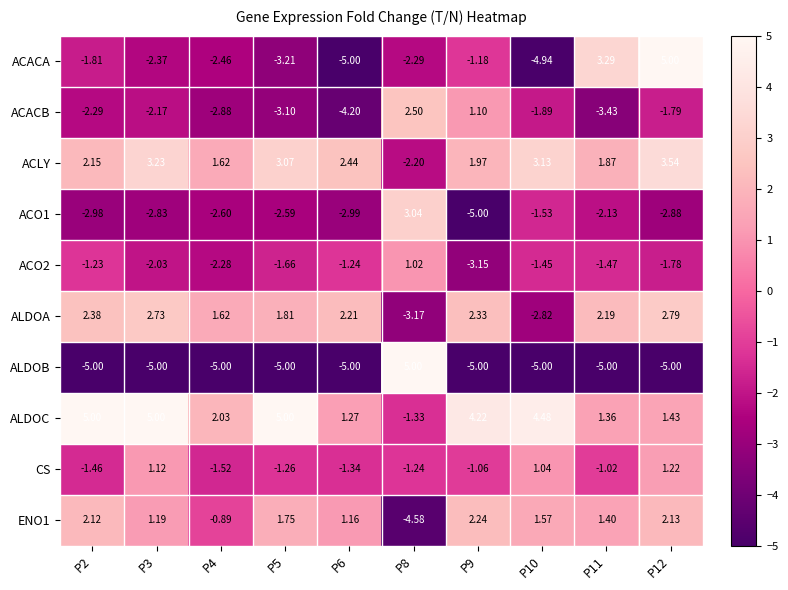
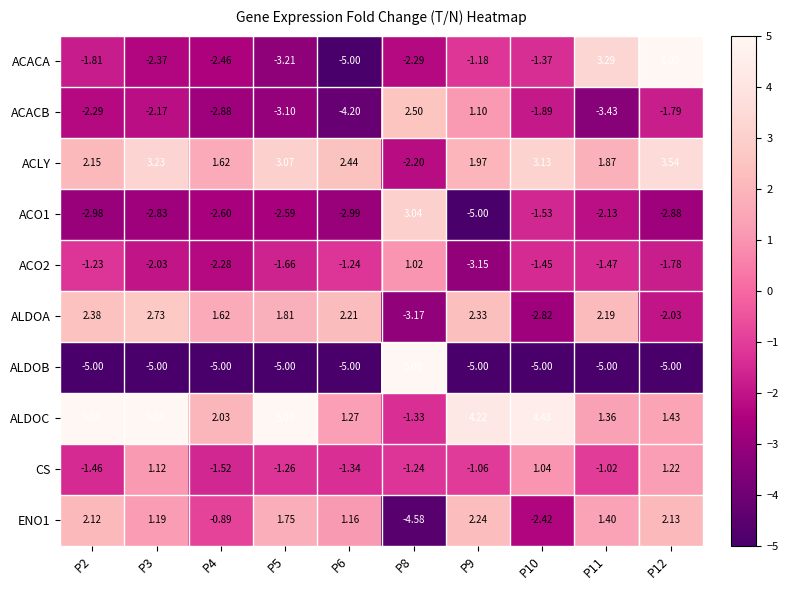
  {
    "ACACA": {
      "P2": -1.81,
      "P3": -2.37,
      "P4": -2.46,
      "P5": -3.21,
      "P6": -5.00,
      "P8": -2.29,
      "P9": -1.18,
-     "P10": -4.94
+     "P10": -1.37
    },
    "ACACB": {
      "P2": -2.29,
      "P3": -2.17,
      "P4": -2.88,
      "P5": -3.10,
      "P6": -4.20,
      "P8": 2.50,
      "P9": 1.10,
      "P10": -1.89,
      "P11": -3.43,
      "P12": -1.79
    },
    "ACLY": {
      "P2": 2.15,
      "P4": 1.62,
      "P5": 3.07,
      "P6": 2.44,
      "P8": -2.20,
      "P9": 1.97,
      "P10": 3.13,
      "P11": 1.87
    },
    "ACO1": {
      "P2": -2.98,
      "P3": -2.83,
      "P4": -2.60,
      "P5": -2.59,
      "P6": -2.99,
      "P8": 3.04,
      "P9": -5.00,
      "P10": -1.53,
      "P11": -2.13,
      "P12": -2.88
    },
    "ACO2": {
      "P2": -1.23,
      "P3": -2.03,
      "P4": -2.28,
      "P5": -1.66,
      "P6": -1.24,
      "P8": 1.02,
      "P9": -3.15,
      "P10": -1.45,
      "P11": -1.47,
      "P12": -1.78
    },
    "ALDOA": {
      "P2": 2.38,
      "P3": 2.73,
      "P4": 1.62,
      "P5": 1.81,
      "P6": 2.21,
      "P8": -3.17,
      "P9": 2.33,
      "P10": -2.82,
      "P11": 2.19,
-     "P12": 2.79
+     "P12": -2.03
    },
    "ALDOB": {
      "P2": -5.00,
      "P3": -5.00,
      "P4": -5.00,
      "P5": -5.00,
      "P6": -5.00,
      "P9": -5.00,
      "P10": -5.00,
      "P11": -5.00,
      "P12": -5.00
    },
    "ALDOC": {
      "P4": 2.03,
      "P6": 1.27,
      "P8": -1.33,
      "P11": 1.36,
      "P12": 1.43
    },
    "CS": {
      "P2": -1.46,
      "P3": 1.12,
      "P4": -1.52,
      "P5": -1.26,
      "P6": -1.34,
      "P8": -1.24,
      "P9": -1.06,
      "P10": 1.04,
      "P11": -1.02,
      "P12": 1.22
    },
    "ENO1": {
      "P2": 2.12,
      "P3": 1.19,
      "P4": -0.89,
      "P5": 1.75,
      "P6": 1.16,
      "P8": -4.58,
      "P9": 2.24,
-     "P10": 1.57,
+     "P10": -2.42,
      "P11": 1.40,
      "P12": 2.13
    }
  }
